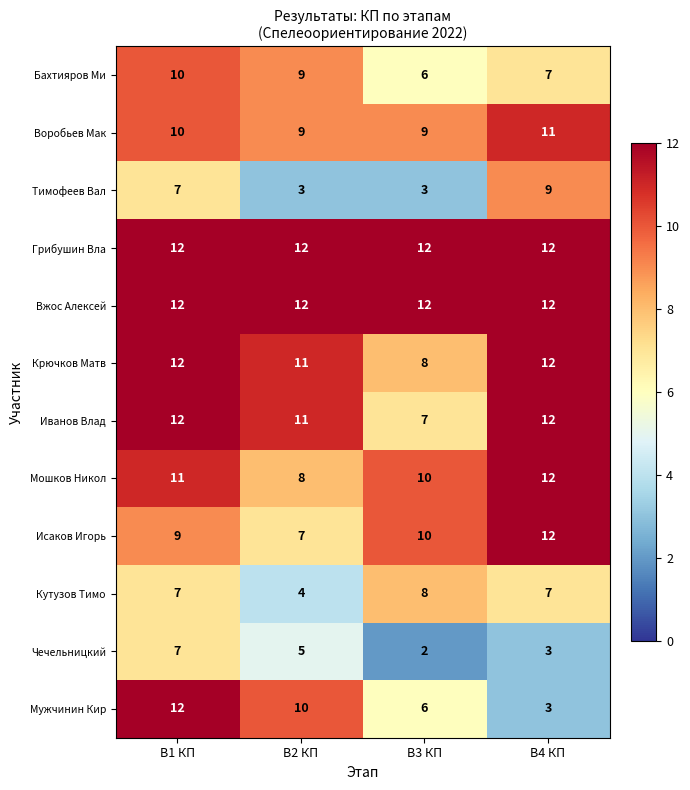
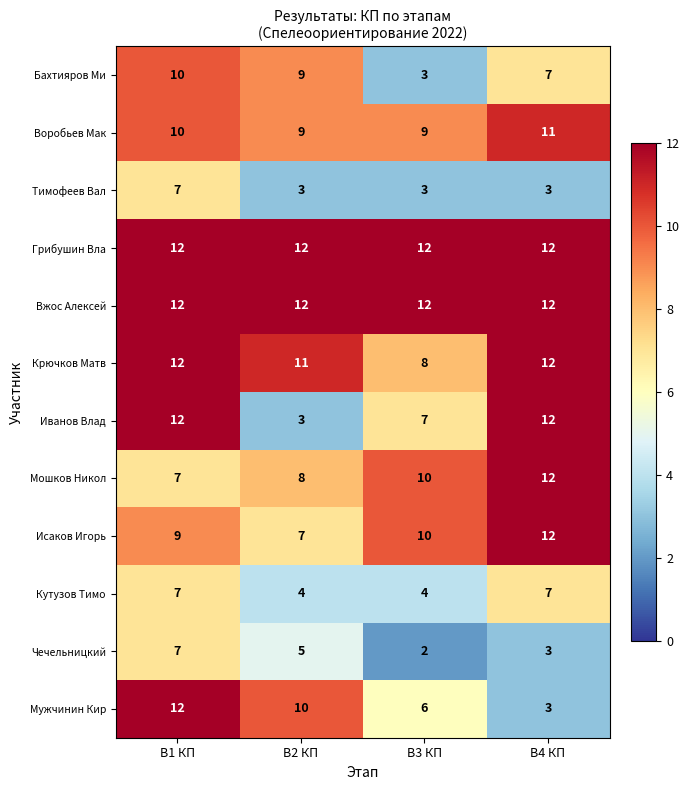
  {
    "Бахтияров Ми": {
      "В1 КП": 10,
      "В2 КП": 9,
-     "В3 КП": 6,
+     "В3 КП": 3,
      "В4 КП": 7
    },
    "Воробьев Мак": {
      "В1 КП": 10,
      "В2 КП": 9,
      "В3 КП": 9,
      "В4 КП": 11
    },
    "Тимофеев Вал": {
      "В1 КП": 7,
      "В2 КП": 3,
      "В3 КП": 3,
-     "В4 КП": 9
+     "В4 КП": 3
    },
    "Грибушин Вла": {
      "В1 КП": 12,
      "В2 КП": 12,
      "В3 КП": 12,
      "В4 КП": 12
    },
    "Вжос Алексей": {
      "В1 КП": 12,
      "В2 КП": 12,
      "В3 КП": 12,
      "В4 КП": 12
    },
    "Крючков Матв": {
      "В1 КП": 12,
      "В2 КП": 11,
      "В3 КП": 8,
      "В4 КП": 12
    },
    "Иванов Влад": {
      "В1 КП": 12,
-     "В2 КП": 11,
+     "В2 КП": 3,
      "В3 КП": 7,
      "В4 КП": 12
    },
    "Мошков Никол": {
-     "В1 КП": 11,
+     "В1 КП": 7,
      "В2 КП": 8,
      "В3 КП": 10,
      "В4 КП": 12
    },
    "Исаков Игорь": {
      "В1 КП": 9,
      "В2 КП": 7,
      "В3 КП": 10,
      "В4 КП": 12
    },
    "Кутузов Тимо": {
      "В1 КП": 7,
      "В2 КП": 4,
-     "В3 КП": 8,
+     "В3 КП": 4,
      "В4 КП": 7
    },
    "Чечельницкий": {
      "В1 КП": 7,
      "В2 КП": 5,
      "В3 КП": 2,
      "В4 КП": 3
    },
    "Мужчинин Кир": {
      "В1 КП": 12,
      "В2 КП": 10,
      "В3 КП": 6,
      "В4 КП": 3
    }
  }
